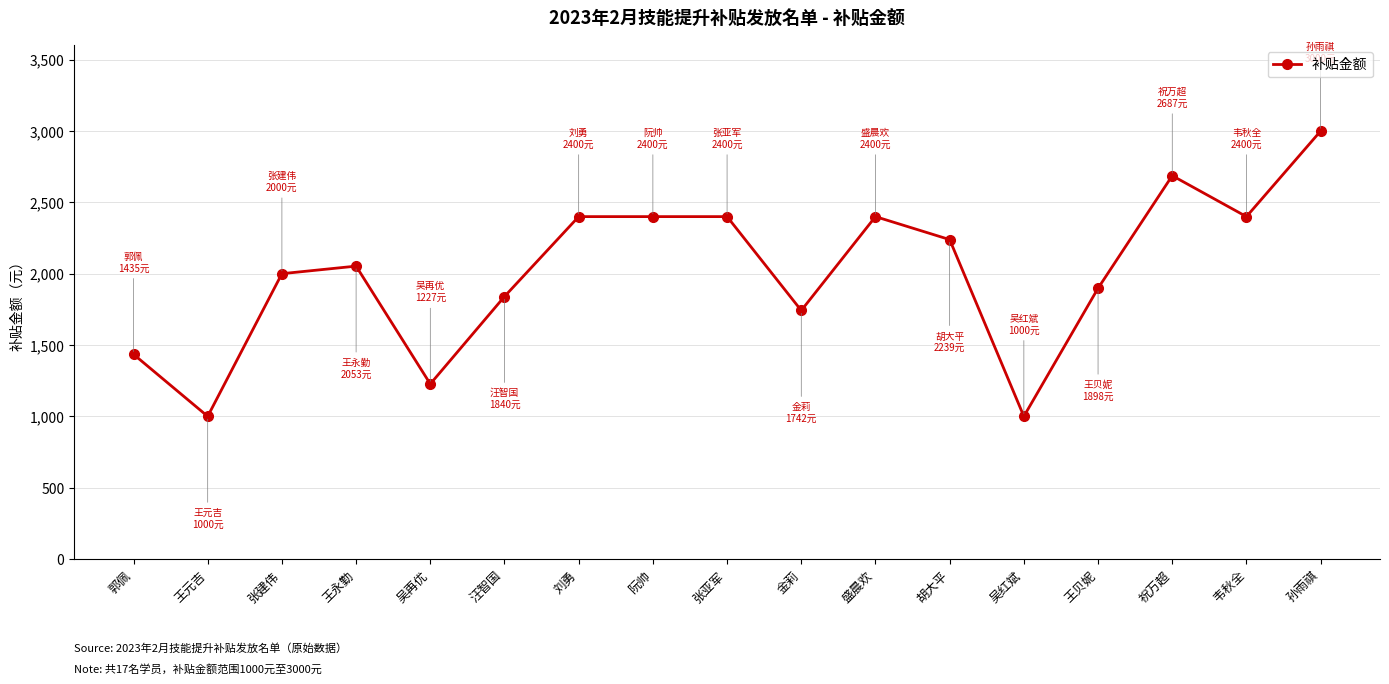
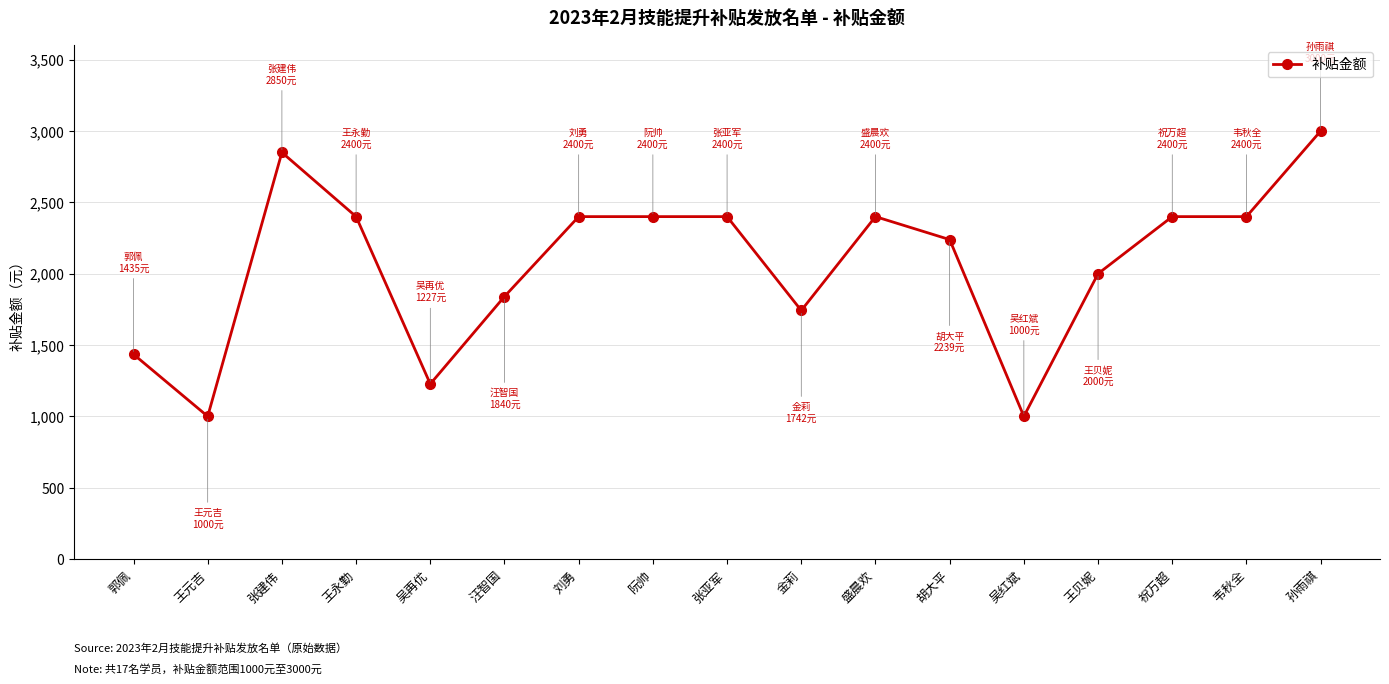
  {
    "郭佩": "1435元",
    "王元吉": "1000元",
-   "张建伟": "2000元",
-   "王永勤": "2053元",
+   "张建伟": "2850元",
+   "王永勤": "2400元",
    "吴再优": "1227元",
    "汪智国": "1840元",
    "刘勇": "2400元",
    "阮帅": "2400元",
    "张亚军": "2400元",
    "金莉": "1742元",
    "盛晨欢": "2400元",
    "胡大平": "2239元",
    "吴红斌": "1000元",
-   "王贝妮": "1898元",
-   "祝万超": "2687元",
+   "王贝妮": "2000元",
+   "祝万超": "2400元",
    "韦秋全": "2400元"
  }
